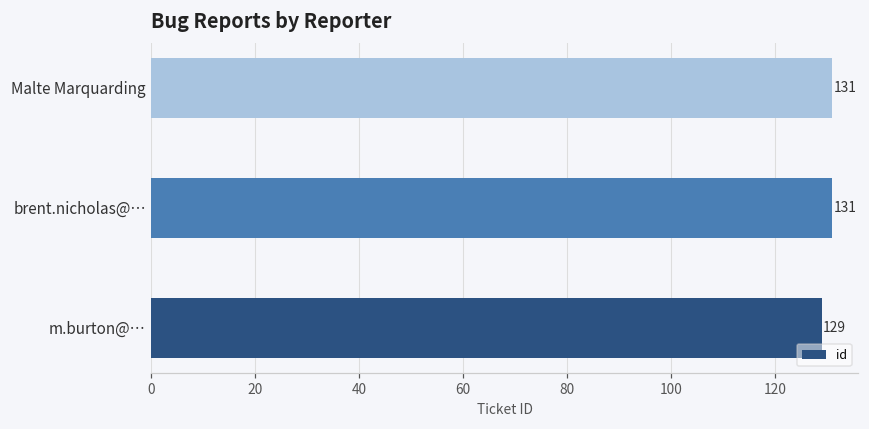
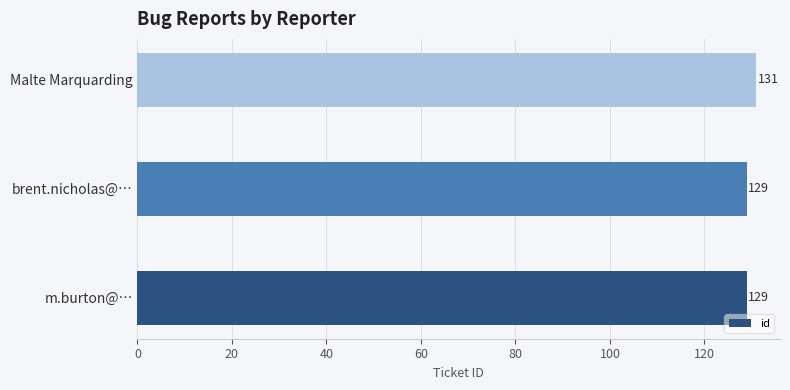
  {
    "Malte Marquarding": 131,
-   "brent.nicholas@…": 131,
+   "brent.nicholas@…": 129,
    "m.burton@…": 129
  }
